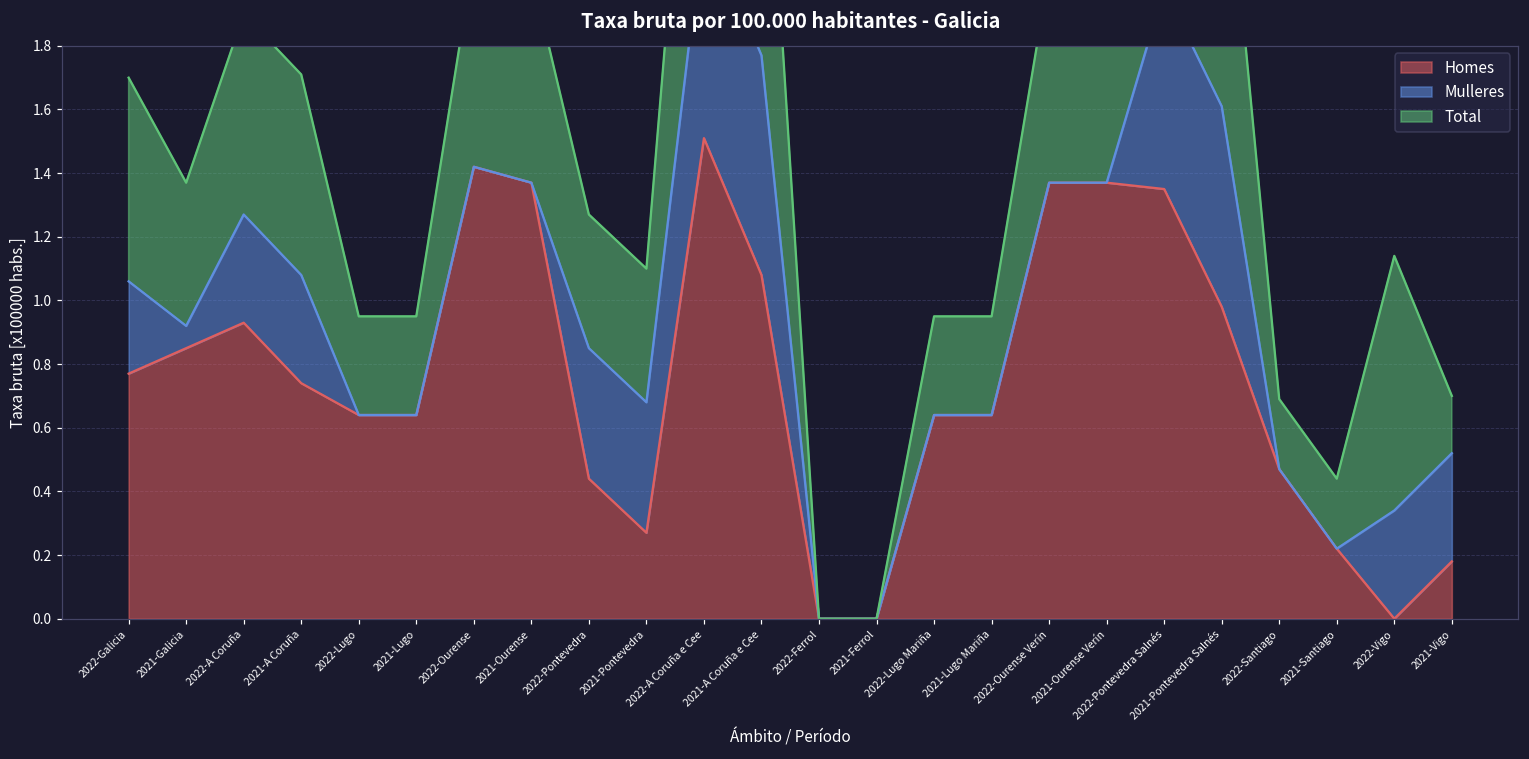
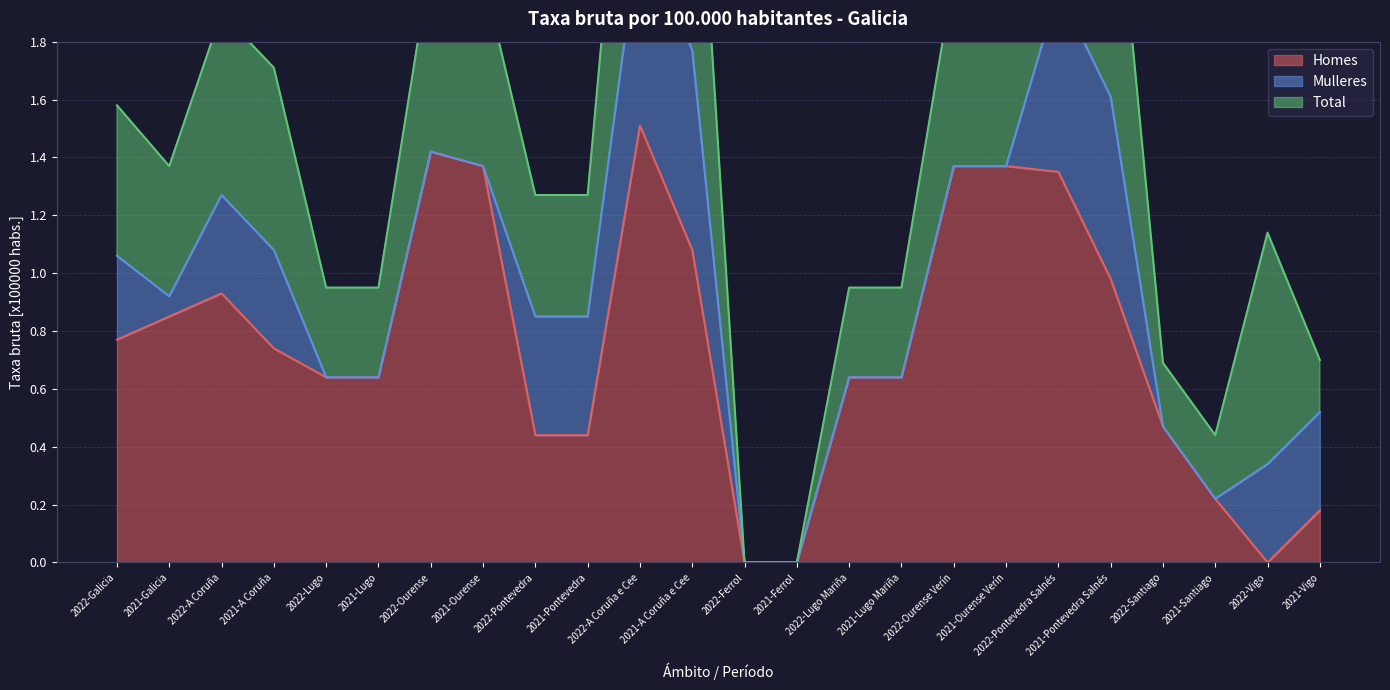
  {
    "Homes": {
      "2022-Galicia": 0.77,
      "2021-Galicia": 0.85,
      "2022-A Coruña": 0.93,
      "2021-A Coruña": 0.74,
      "2022-Pontevedra": 0.44,
-     "2021-Pontevedra": 0.27,
+     "2021-Pontevedra": 0.44,
      "2022-A Coruña e Cee": 1.51,
      "2021-A Coruña e Cee": 1.08,
      "2022-Pontevedra Salnés": 1.35,
      "2021-Pontevedra Salnés": 0.98,
      "2022-Vigo": 0.00,
      "2021-Vigo": 0.18
    },
    "Mulleres": {
      "2022-Galicia": 0.29,
      "2021-Galicia": 0.07,
      "2022-A Coruña": 0.34,
      "2021-A Coruña": 0.34,
      "2022-Pontevedra": 0.41,
      "2021-Pontevedra": 0.41,
      "2021-A Coruña e Cee": 0.69,
      "2021-Pontevedra Salnés": 0.63,
      "2022-Vigo": 0.34,
      "2021-Vigo": 0.34
    },
    "Total": {
-     "2022-Galicia": 0.64,
+     "2022-Galicia": 0.52,
      "2021-Galicia": 0.45,
      "2021-A Coruña": 0.63,
      "2022-Lugo": 0.31,
      "2021-Lugo": 0.31,
      "2022-Pontevedra": 0.42,
      "2021-Pontevedra": 0.42,
      "2022-Lugo Mariña": 0.31,
      "2021-Lugo Mariña": 0.31,
      "2022-Santiago": 0.22,
      "2021-Santiago": 0.22,
      "2022-Vigo": 0.80,
      "2021-Vigo": 0.18
    }
  }
